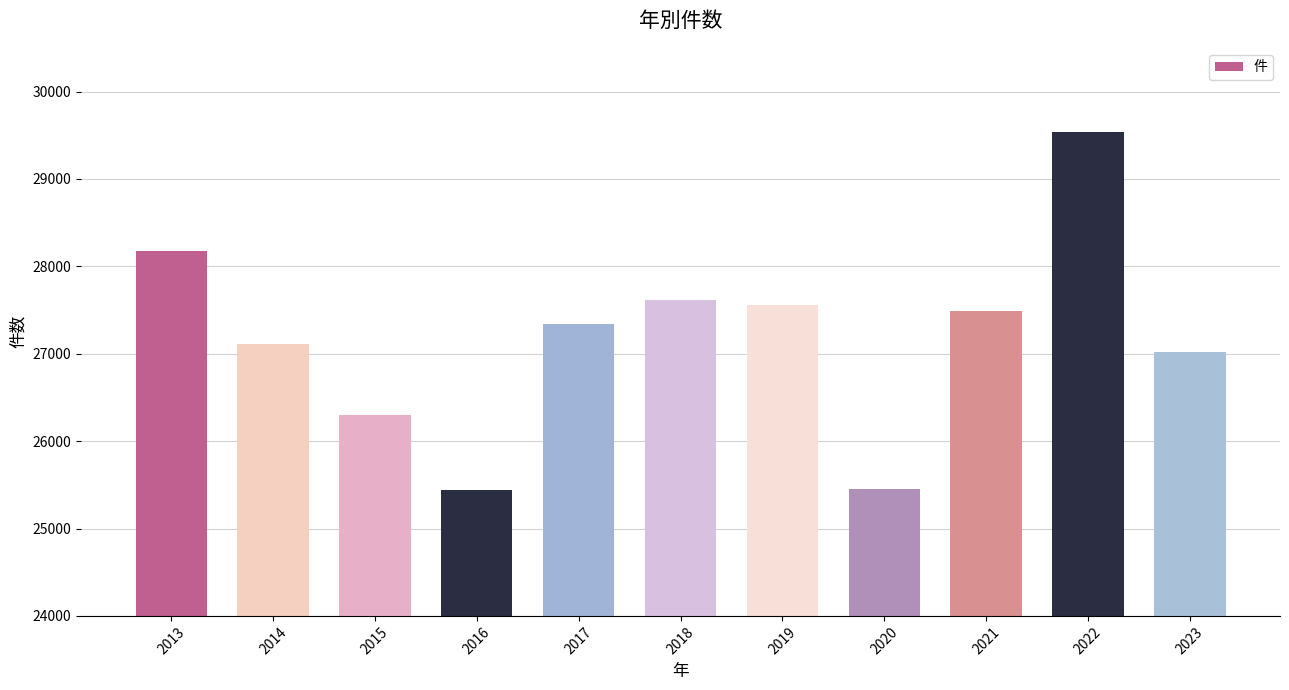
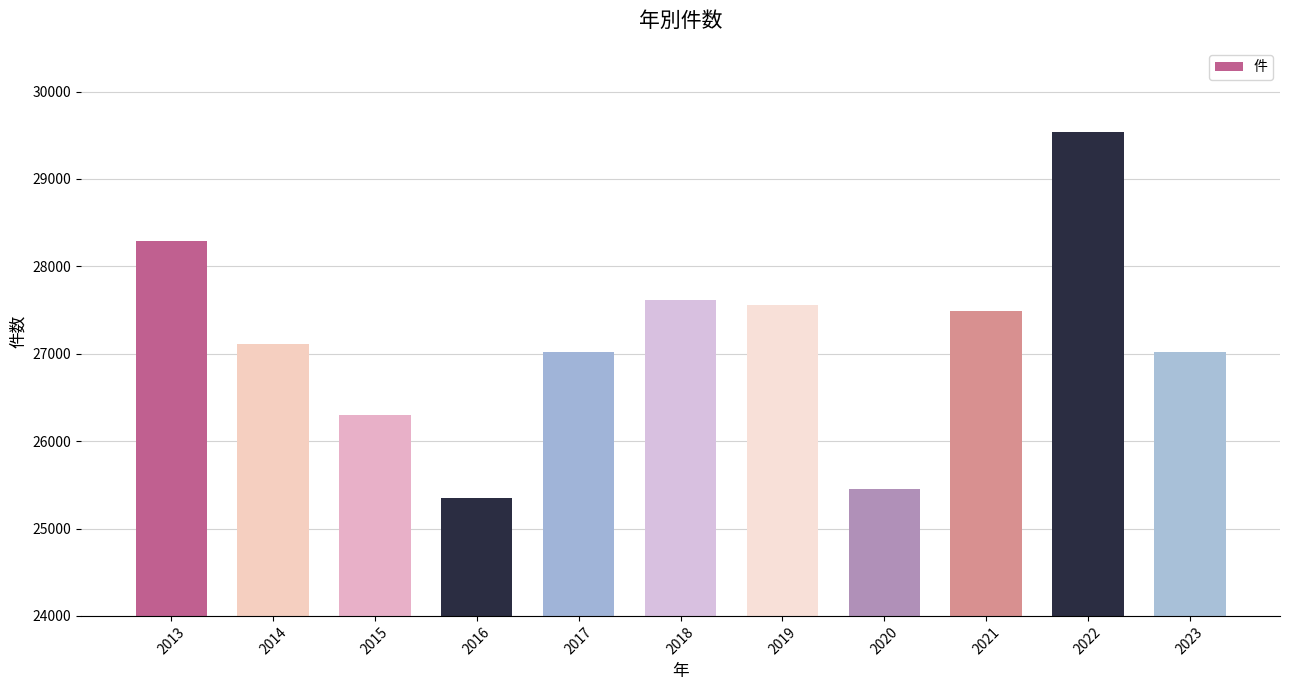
  {
-   "2013": 28200,
+   "2013": 28300,
    "2014": 27100,
    "2015": 26300,
-   "2016": 25400,
-   "2017": 27300,
+   "2016": 25300,
+   "2017": 27000,
    "2018": 27600,
    "2019": 27600,
    "2020": 25500,
    "2021": 27500,
    "2022": 29500,
    "2023": 27000
  }
